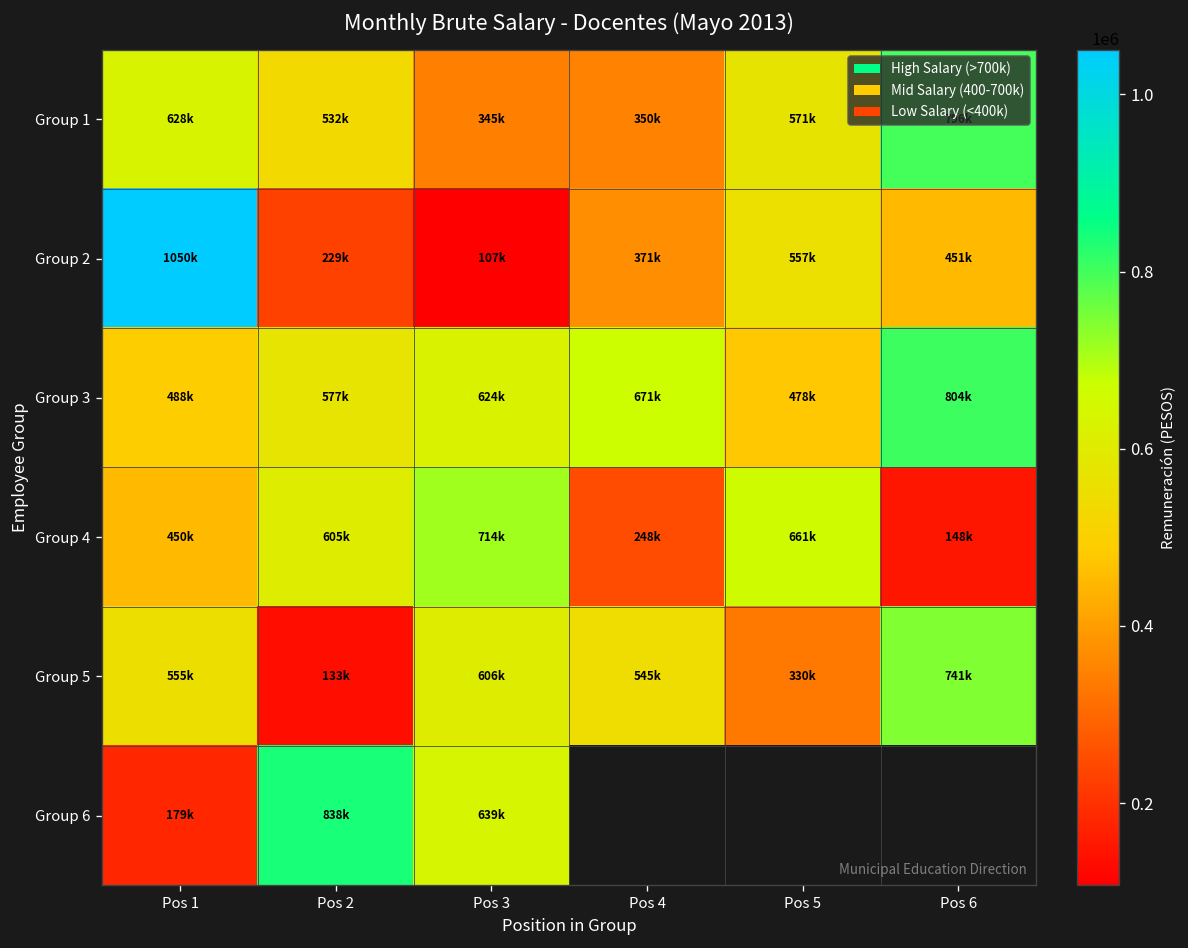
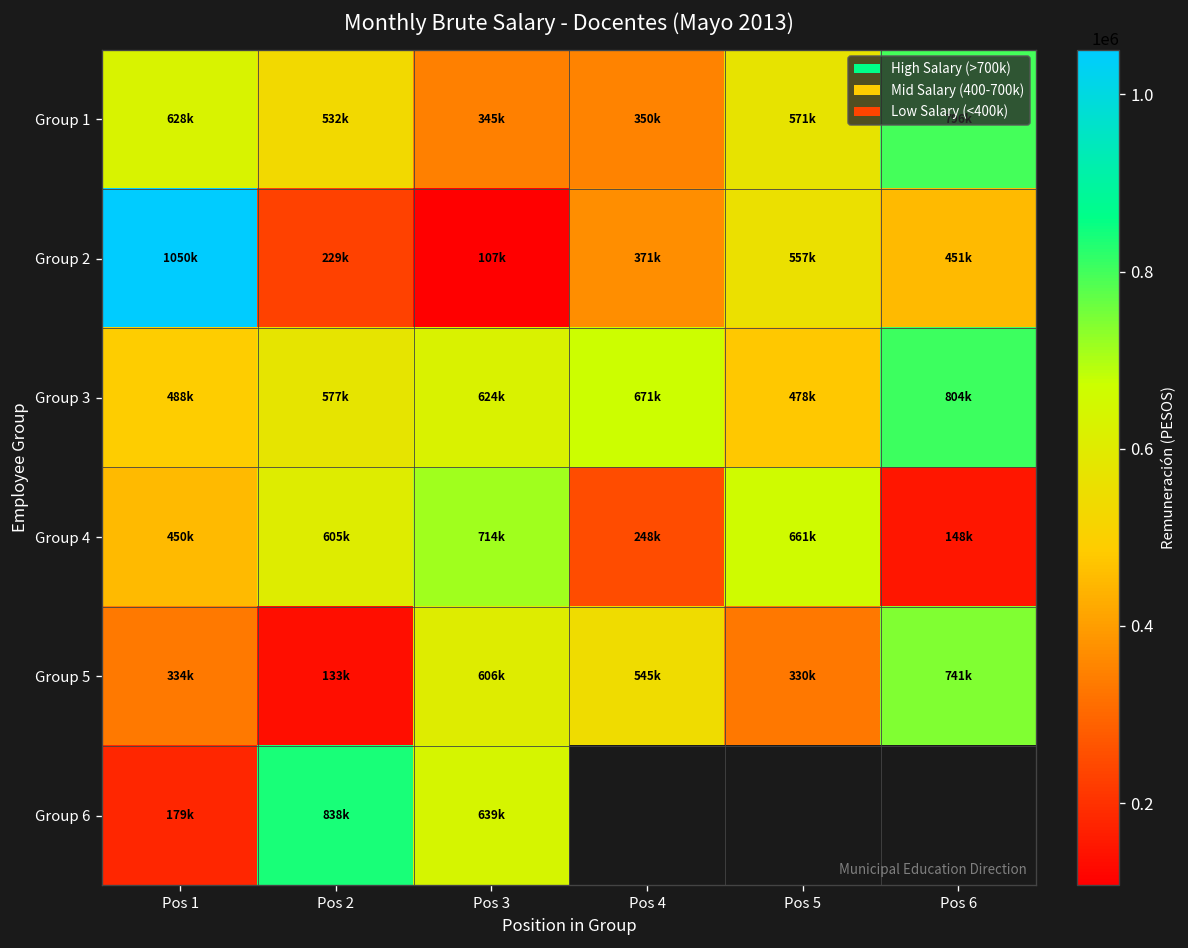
  {
    "Group 1": {
      "Pos 1": "628k",
      "Pos 2": "532k",
      "Pos 3": "345k",
      "Pos 4": "350k",
      "Pos 5": "571k"
    },
    "Group 2": {
      "Pos 1": "1050k",
      "Pos 2": "229k",
      "Pos 3": "107k",
      "Pos 4": "371k",
      "Pos 5": "557k",
      "Pos 6": "451k"
    },
    "Group 3": {
      "Pos 1": "488k",
      "Pos 2": "577k",
      "Pos 3": "624k",
      "Pos 4": "671k",
      "Pos 5": "478k",
      "Pos 6": "804k"
    },
    "Group 4": {
      "Pos 1": "450k",
      "Pos 2": "605k",
      "Pos 3": "714k",
      "Pos 4": "248k",
      "Pos 5": "661k",
      "Pos 6": "148k"
    },
    "Group 5": {
-     "Pos 1": "555k",
+     "Pos 1": "334k",
      "Pos 2": "133k",
      "Pos 3": "606k",
      "Pos 4": "545k",
      "Pos 5": "330k",
      "Pos 6": "741k"
    },
    "Group 6": {
      "Pos 1": "179k",
      "Pos 2": "838k",
      "Pos 3": "639k"
    }
  }
